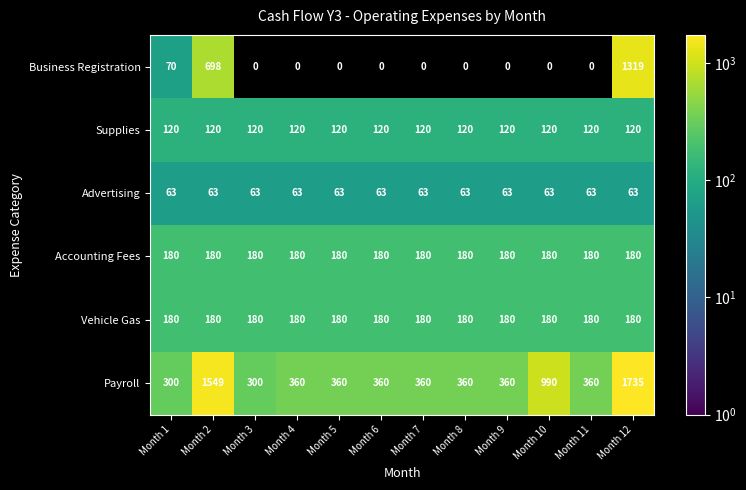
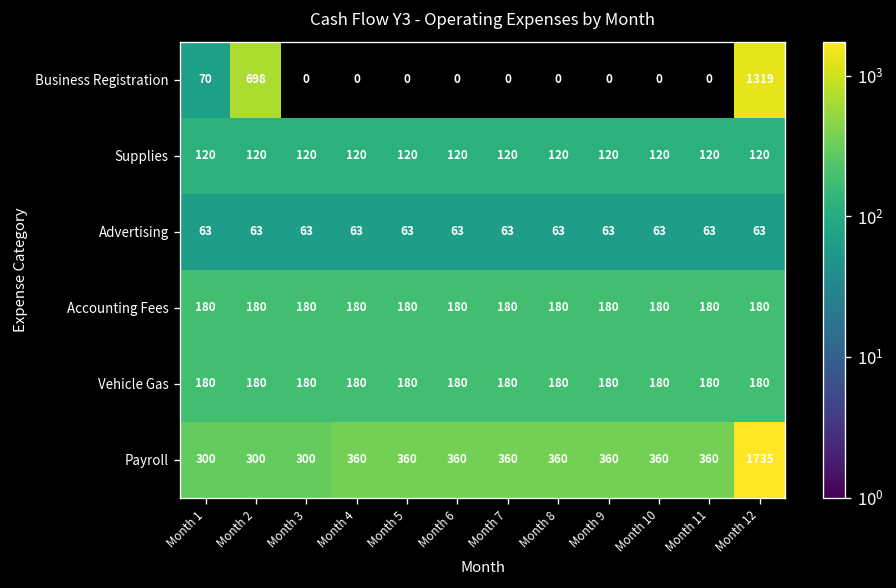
  {
    "Business Registration": {
      "Month 1": 70,
      "Month 2": 698,
      "Month 3": 0,
      "Month 4": 0,
      "Month 5": 0,
      "Month 6": 0,
      "Month 7": 0,
      "Month 8": 0,
      "Month 9": 0,
      "Month 10": 0,
      "Month 11": 0,
      "Month 12": 1319
    },
    "Supplies": {
      "Month 1": 120,
      "Month 2": 120,
      "Month 3": 120,
      "Month 4": 120,
      "Month 5": 120,
      "Month 6": 120,
      "Month 7": 120,
      "Month 8": 120,
      "Month 9": 120,
      "Month 10": 120,
      "Month 11": 120,
      "Month 12": 120
    },
    "Advertising": {
      "Month 1": 63,
      "Month 2": 63,
      "Month 3": 63,
      "Month 4": 63,
      "Month 5": 63,
      "Month 6": 63,
      "Month 7": 63,
      "Month 8": 63,
      "Month 9": 63,
      "Month 10": 63,
      "Month 11": 63,
      "Month 12": 63
    },
    "Accounting Fees": {
      "Month 1": 180,
      "Month 2": 180,
      "Month 3": 180,
      "Month 4": 180,
      "Month 5": 180,
      "Month 6": 180,
      "Month 7": 180,
      "Month 8": 180,
      "Month 9": 180,
      "Month 10": 180,
      "Month 11": 180,
      "Month 12": 180
    },
    "Vehicle Gas": {
      "Month 1": 180,
      "Month 2": 180,
      "Month 3": 180,
      "Month 4": 180,
      "Month 5": 180,
      "Month 6": 180,
      "Month 7": 180,
      "Month 8": 180,
      "Month 9": 180,
      "Month 10": 180,
      "Month 11": 180,
      "Month 12": 180
    },
    "Payroll": {
      "Month 1": 300,
-     "Month 2": 1549,
+     "Month 2": 300,
      "Month 3": 300,
      "Month 4": 360,
      "Month 5": 360,
      "Month 6": 360,
      "Month 7": 360,
      "Month 8": 360,
      "Month 9": 360,
-     "Month 10": 990,
+     "Month 10": 360,
      "Month 11": 360,
      "Month 12": 1735
    }
  }
